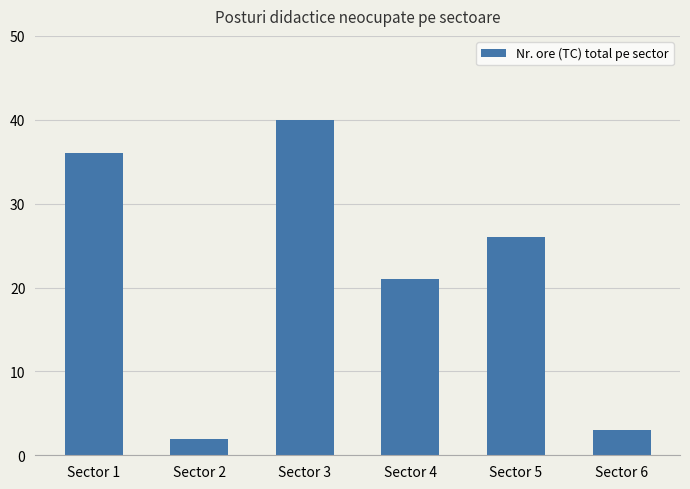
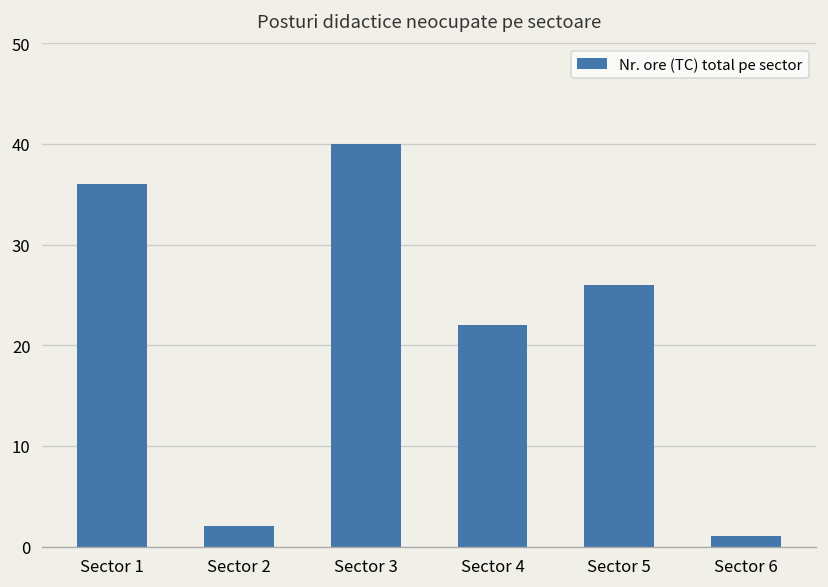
  {
    "Sector 1": 36,
    "Sector 2": 2,
    "Sector 3": 40,
-   "Sector 4": 21,
+   "Sector 4": 22,
    "Sector 5": 26,
-   "Sector 6": 3
+   "Sector 6": 1
  }
